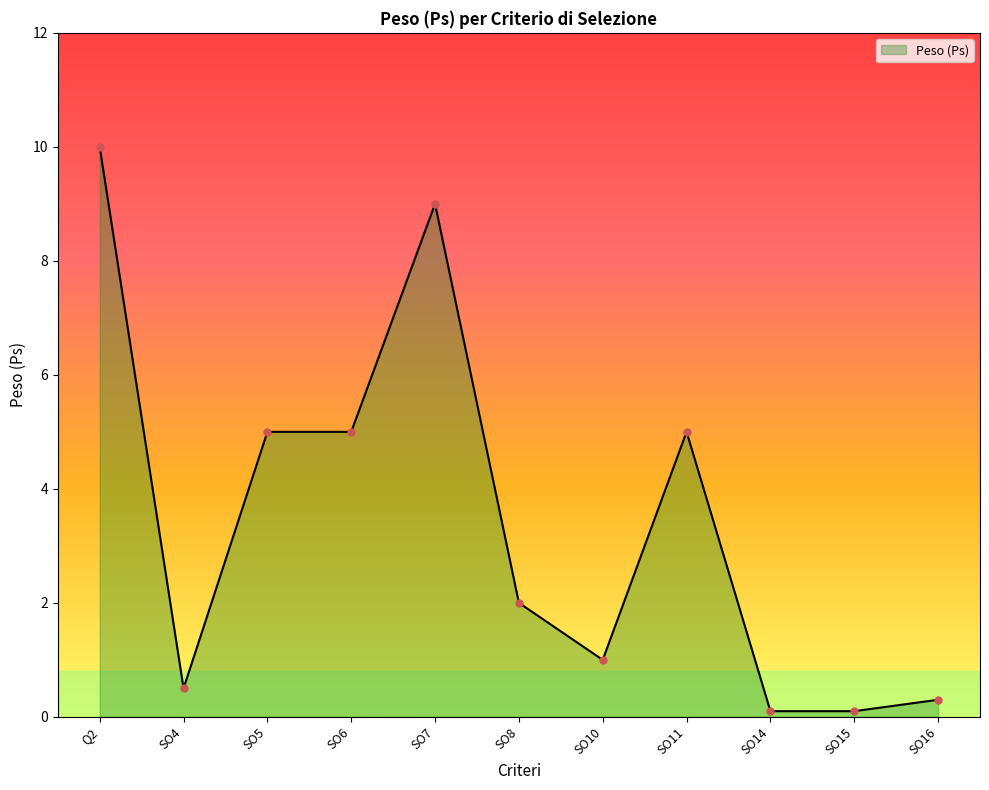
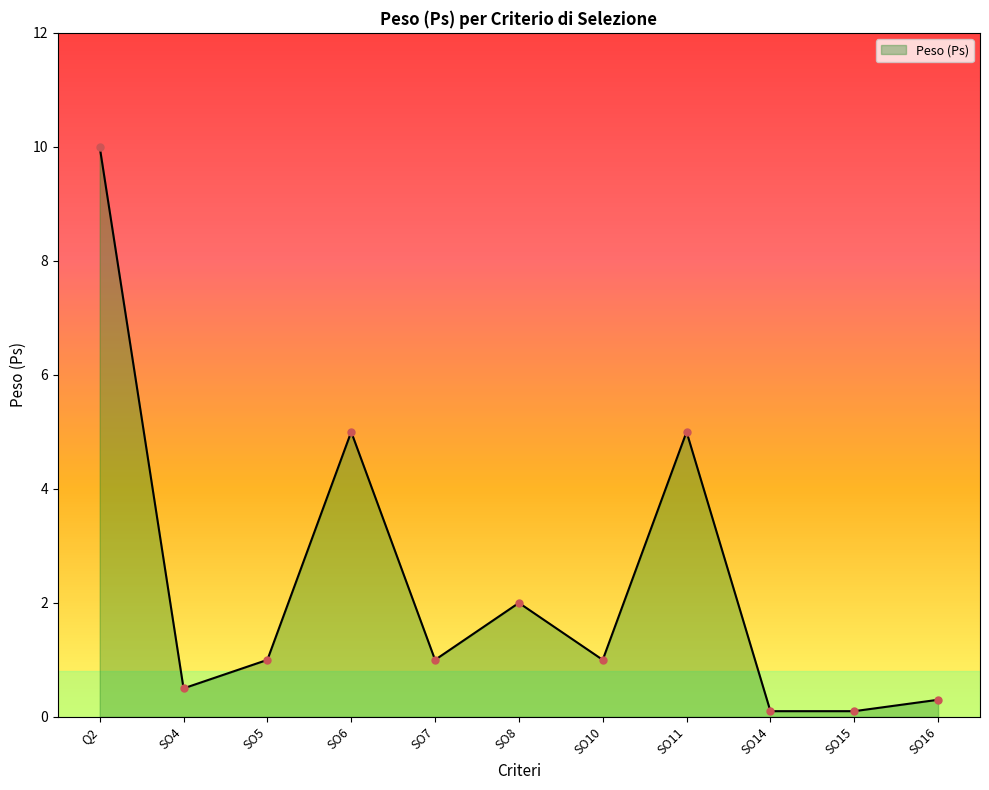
  {
    "Q2": 10,
    "SO4": 0.5,
-   "SO5": 5,
+   "SO5": 1,
    "SO6": 5,
-   "SO7": 9,
+   "SO7": 1,
    "SO8": 2,
    "SO10": 1,
    "SO11": 5,
    "SO14": 0.1,
    "SO15": 0.1,
    "SO16": 0.3
  }
